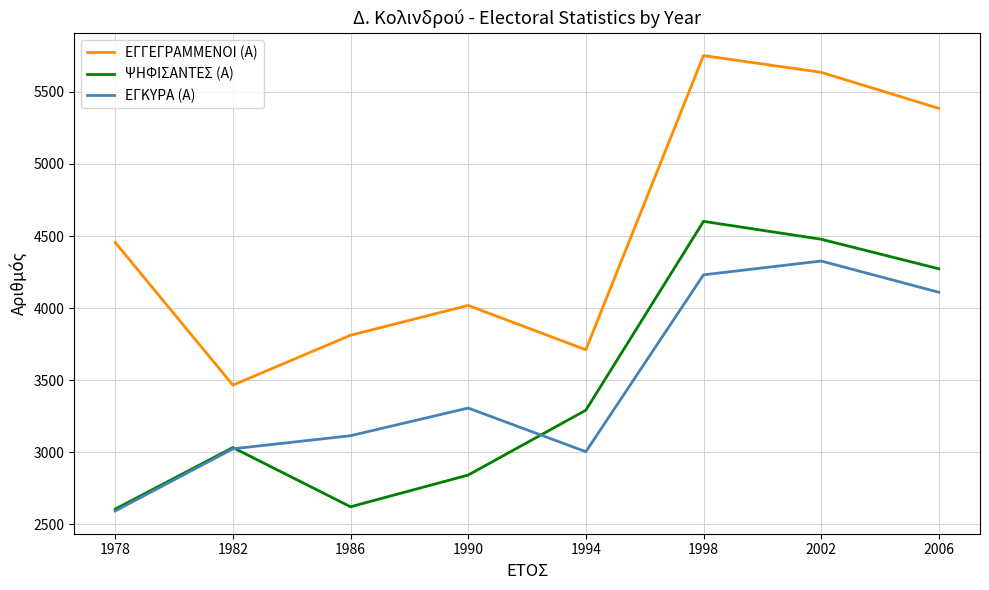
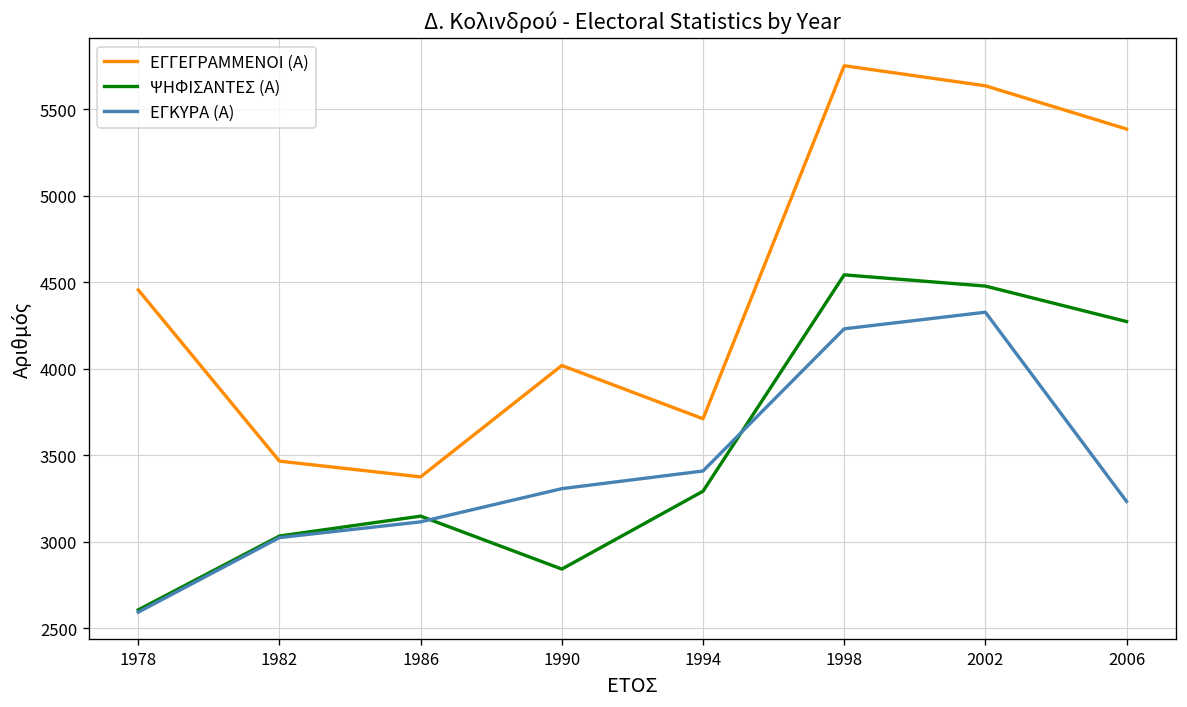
  {
    "ΕΓΓΕΓΡΑΜΜΕΝΟΙ (Α)": {
      "1978": 4460,
      "1982": 3470,
-     "1986": 3810,
+     "1986": 3380,
      "1990": 4020,
      "1994": 3710,
      "1998": 5750,
      "2002": 5640,
      "2006": 5390
    },
    "ΨΗΦΙΣΑΝΤΕΣ (Α)": {
-     "1986": 2620,
+     "1986": 3150,
      "1990": 2840,
      "1994": 3290,
-     "1998": 4600,
+     "1998": 4540,
      "2002": 4480,
      "2006": 4270
    },
    "ΕΓΚΥΡΑ (Α)": {
      "1986": 3120,
      "1990": 3310,
-     "1994": 3000,
+     "1994": 3410,
      "1998": 4230,
      "2002": 4330,
-     "2006": 4110
+     "2006": 3230
    }
  }
